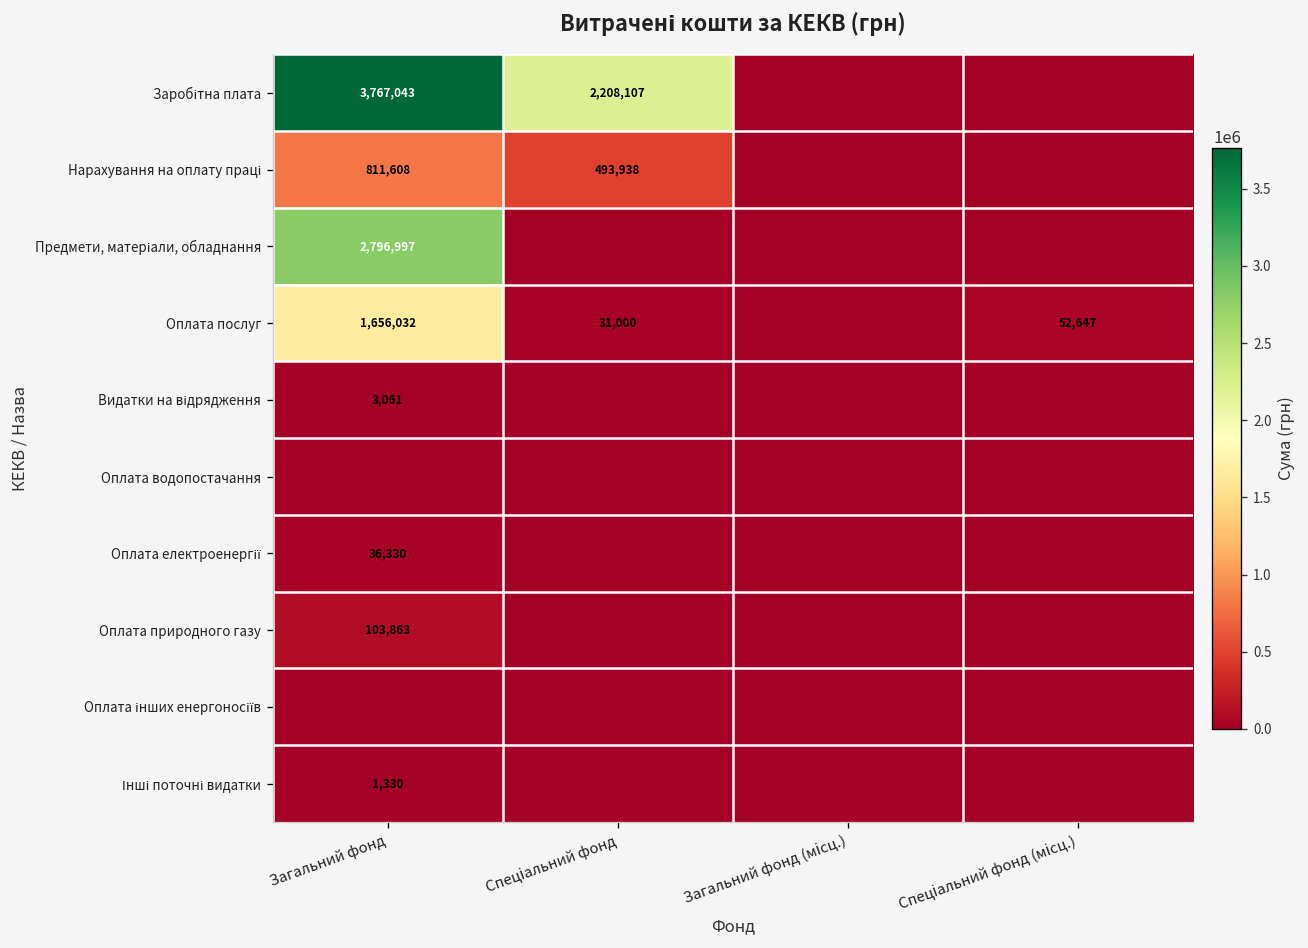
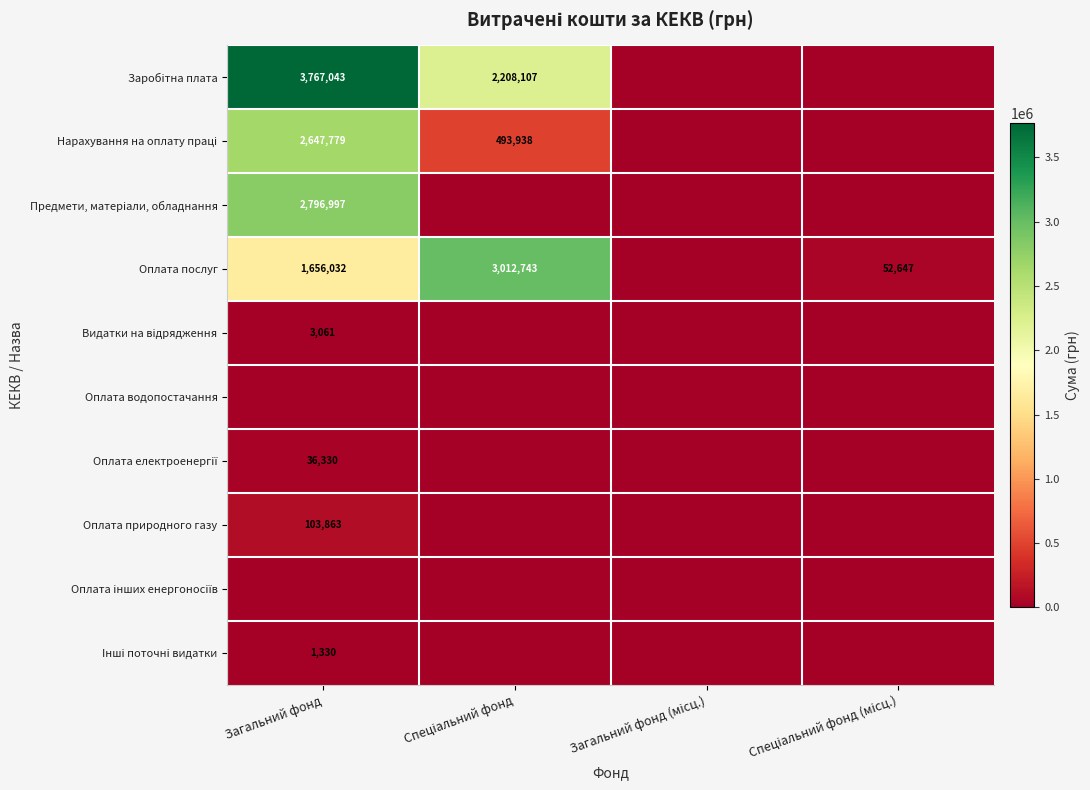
  {
    "Заробітна плата": {
      "Загальний фонд": "3,767,043",
      "Спеціальний фонд": "2,208,107"
    },
    "Нарахування на оплату праці": {
-     "Загальний фонд": "811,608",
+     "Загальний фонд": "2,647,779",
      "Спеціальний фонд": "493,938"
    },
    "Предмети, матеріали, обладнання": {
      "Загальний фонд": "2,796,997"
    },
    "Оплата послуг": {
      "Загальний фонд": "1,656,032",
-     "Спеціальний фонд": "31,000",
+     "Спеціальний фонд": "3,012,743",
      "Спеціальний фонд (місц.)": "52,647"
    },
    "Видатки на відрядження": {
      "Загальний фонд": "3,061"
    },
    "Оплата електроенергії": {
      "Загальний фонд": "36,330"
    },
    "Оплата природного газу": {
      "Загальний фонд": "103,863"
    },
    "Інші поточні видатки": {
      "Загальний фонд": "1,330"
    }
  }
